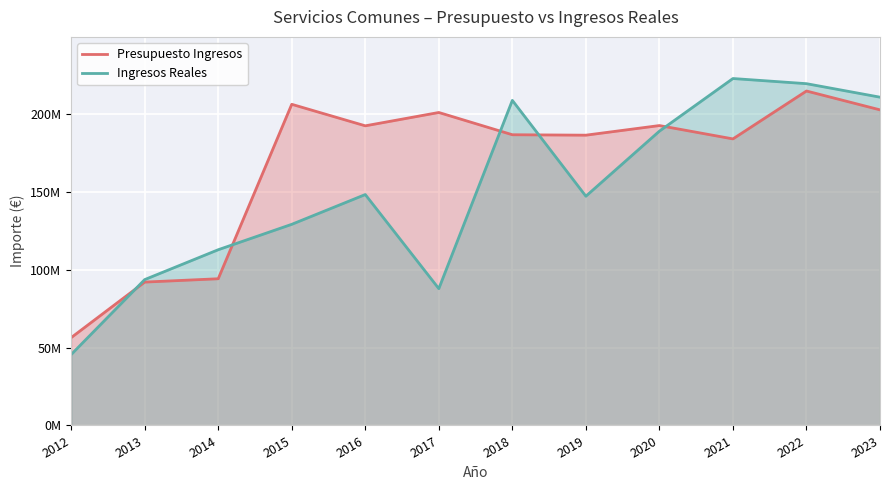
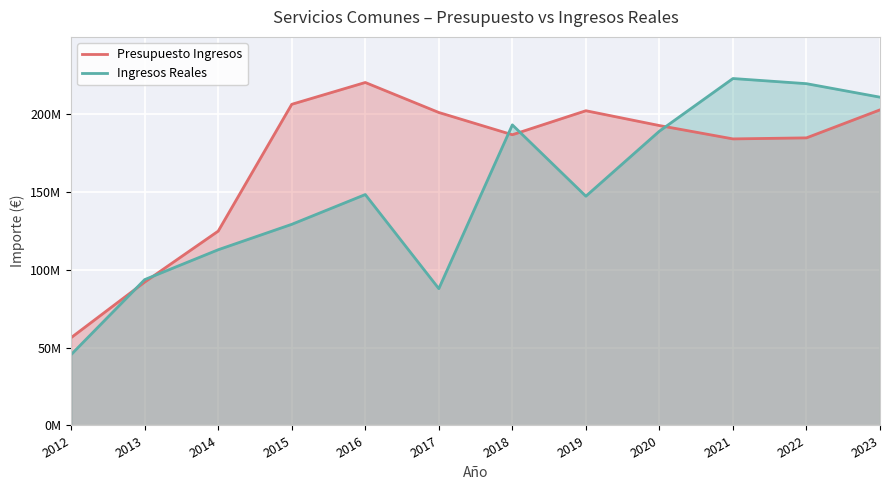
  {
    "Presupuesto Ingresos": {
      "2012": 56000000,
-     "2014": 94000000,
+     "2014": 125000000,
      "2015": 206000000,
-     "2016": 192000000,
+     "2016": 220000000,
      "2017": 201000000,
      "2018": 187000000,
-     "2019": 186000000,
+     "2019": 202000000,
      "2020": 193000000,
      "2021": 184000000,
-     "2022": 215000000,
+     "2022": 185000000,
      "2023": 203000000
    },
    "Ingresos Reales": {
      "2012": 46000000,
      "2014": 113000000,
      "2015": 129000000,
      "2016": 148000000,
      "2017": 88000000,
-     "2018": 209000000,
+     "2018": 193000000,
      "2019": 147000000,
      "2020": 189000000,
      "2021": 223000000,
      "2022": 219000000,
      "2023": 211000000
    }
  }
